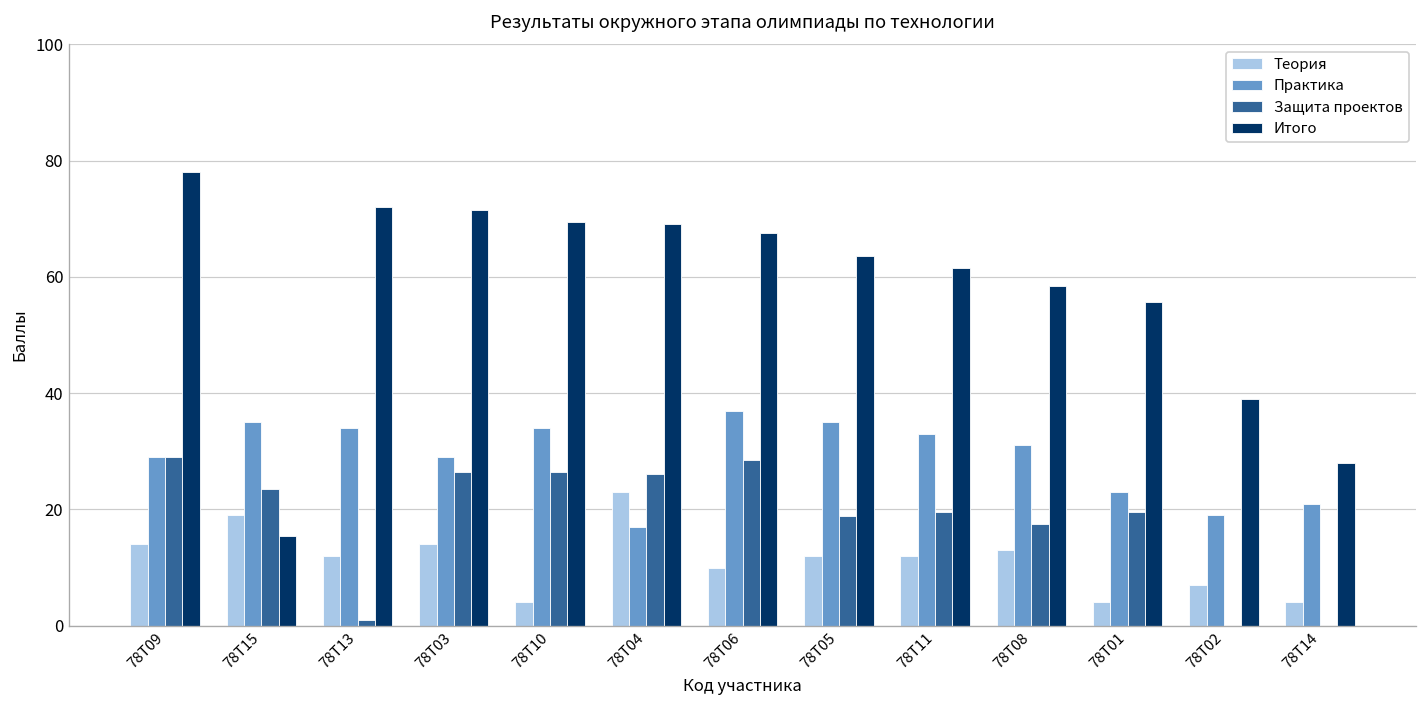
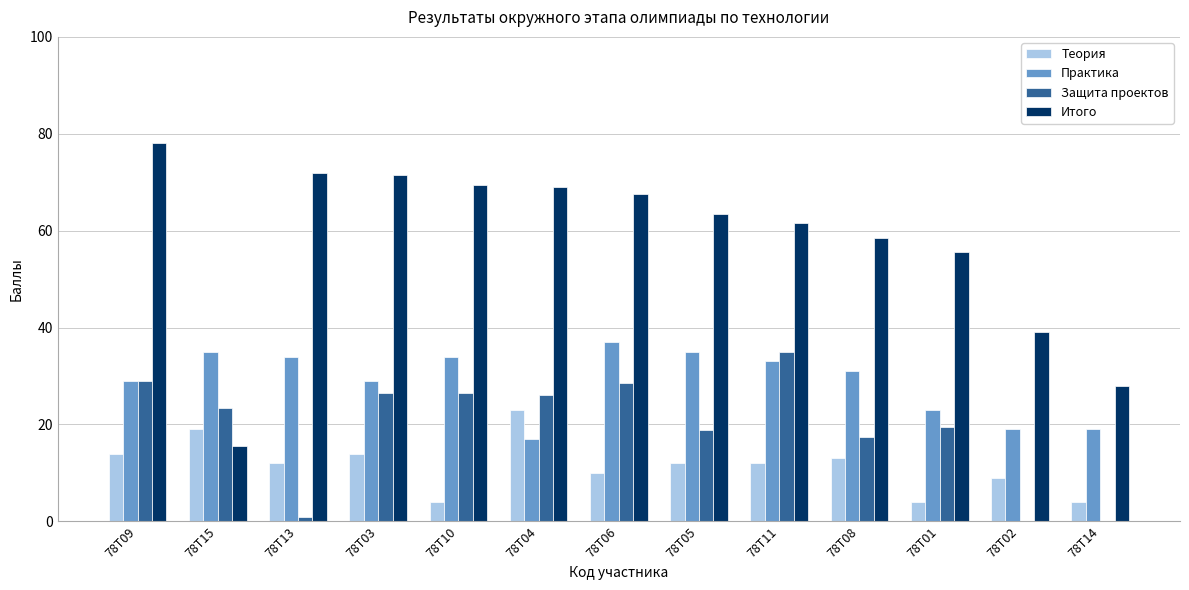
  {
    "Теория": {
      "78Т09": 14,
      "78Т15": 19,
      "78Т13": 12,
      "78Т03": 14,
      "78Т10": 4,
      "78Т04": 23,
      "78Т06": 10,
      "78Т05": 12,
      "78Т11": 12,
      "78Т08": 13,
      "78Т01": 4,
-     "78Т02": 7,
+     "78Т02": 9,
      "78Т14": 4
    },
    "Практика": {
      "78Т09": 29,
      "78Т15": 35,
      "78Т13": 34,
      "78Т03": 29,
      "78Т10": 34,
      "78Т04": 17,
      "78Т06": 37,
      "78Т05": 35,
      "78Т11": 33,
      "78Т08": 31,
      "78Т01": 23,
      "78Т02": 19,
-     "78Т14": 21
+     "78Т14": 19
    },
    "Защита проектов": {
      "78Т09": 29,
      "78Т15": 24,
      "78Т13": 1,
      "78Т03": 27,
      "78Т10": 27,
      "78Т04": 26,
      "78Т06": 29,
      "78Т05": 19,
-     "78Т11": 20,
+     "78Т11": 35,
      "78Т08": 18,
      "78Т01": 20,
      "78Т02": 0,
      "78Т14": 0
    },
    "Итого": {
      "78Т09": 78,
      "78Т15": 16,
      "78Т13": 72,
      "78Т03": 72,
      "78Т10": 70,
      "78Т04": 69,
      "78Т06": 68,
      "78Т05": 64,
      "78Т11": 62,
      "78Т08": 59,
      "78Т01": 56,
      "78Т02": 39,
      "78Т14": 28
    }
  }
